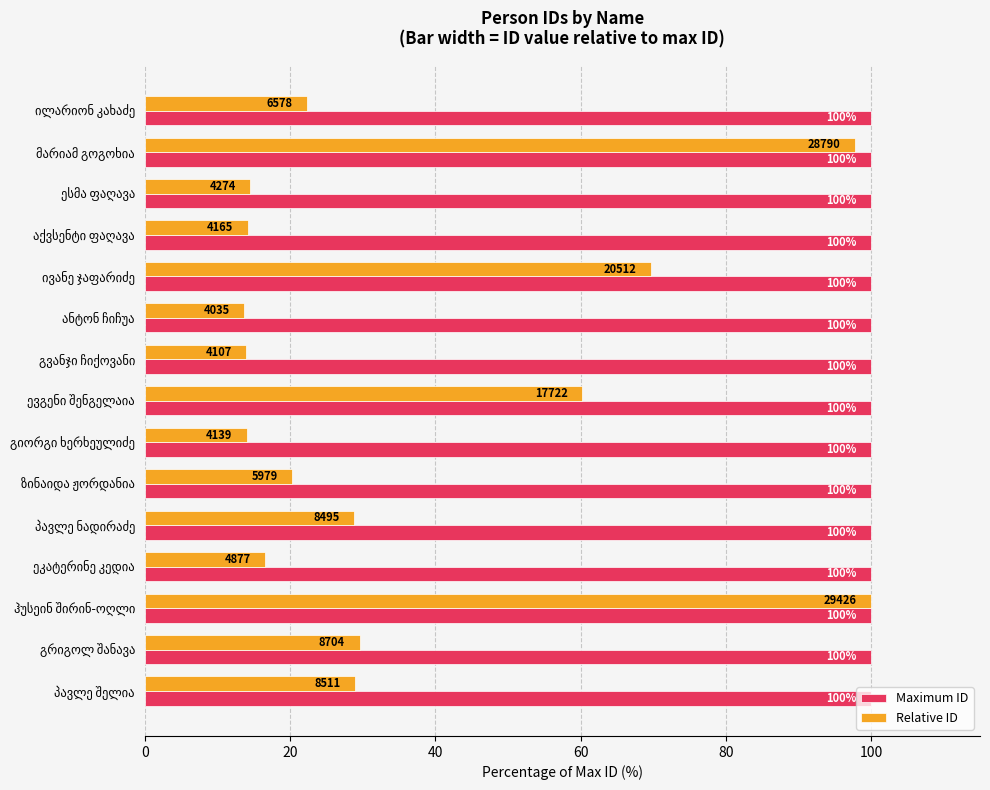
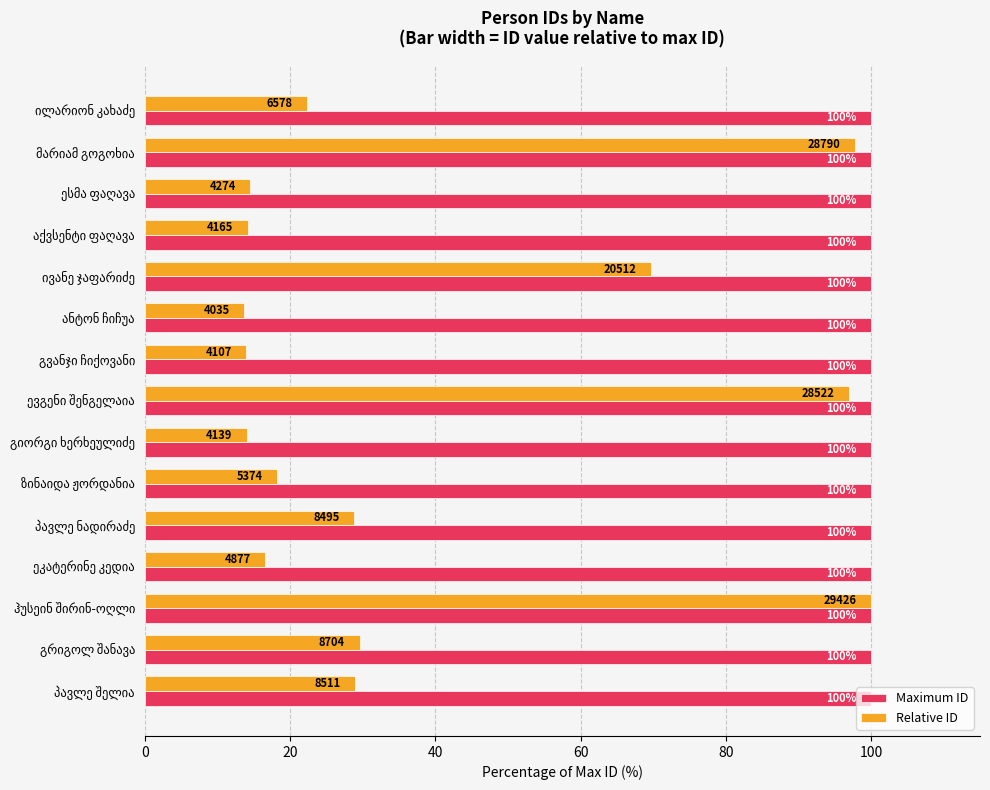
  {
    "Maximum ID": {
      "ილარიონ კახაძე": "100%",
      "მარიამ გოგოხია": "100%",
      "ესმა ფაღავა": "100%",
      "აქვსენტი ფაღავა": "100%",
      "ივანე ჯაფარიძე": "100%",
      "ანტონ ჩიჩუა": "100%",
      "გვანჯი ჩიქოვანი": "100%",
      "ევგენი შენგელაია": "100%",
      "გიორგი ხერხეულიძე": "100%",
      "ზინაიდა ჟორდანია": "100%",
      "პავლე ნადირაძე": "100%",
      "ეკატერინე კედია": "100%",
      "ჰუსეინ შირინ-ოღლი": "100%",
      "გრიგოლ შანავა": "100%"
    },
    "Relative ID": {
-     "ევგენი შენგელაია": "17722",
-     "ზინაიდა ჟორდანია": "5979"
+     "ევგენი შენგელაია": "28522",
+     "ზინაიდა ჟორდანია": "5374"
    }
  }
